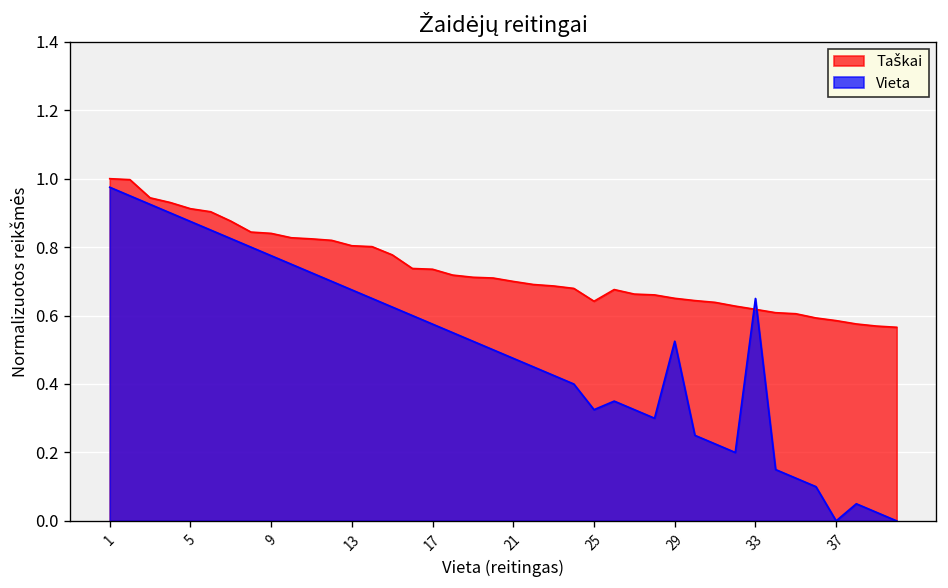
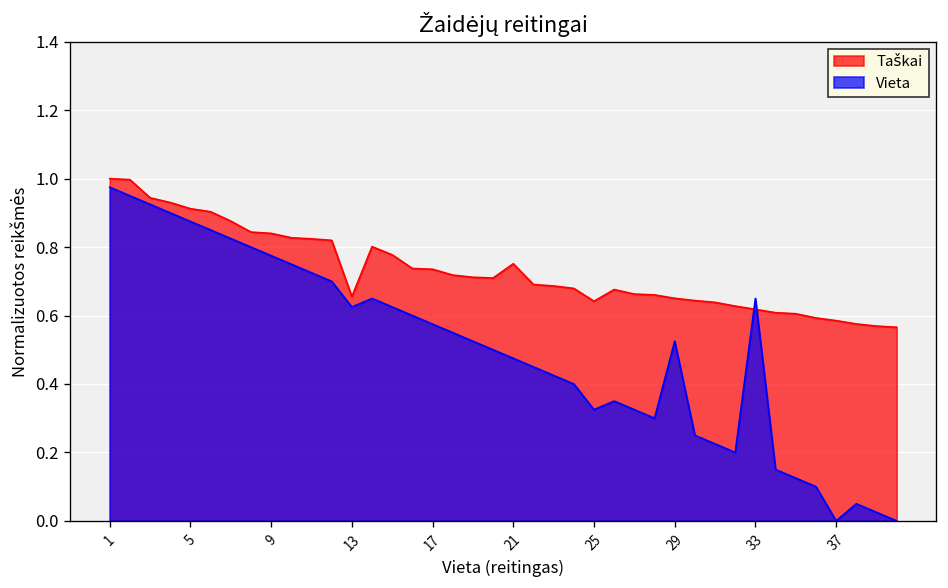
  {
    "Taškai": {
      "1": 1.00,
      "5": 0.91,
      "9": 0.84,
-     "13": 0.80,
+     "13": 0.66,
      "17": 0.74,
-     "21": 0.70,
+     "21": 0.75,
      "25": 0.64,
      "29": 0.65,
      "33": 0.62,
      "37": 0.59
    },
    "Vieta": {
      "1": 0.98,
      "5": 0.88,
      "9": 0.78,
-     "13": 0.68,
+     "13": 0.63,
      "17": 0.58,
      "21": 0.48,
      "25": 0.33,
      "29": 0.53,
      "33": 0.65,
      "37": 0.00
    }
  }
